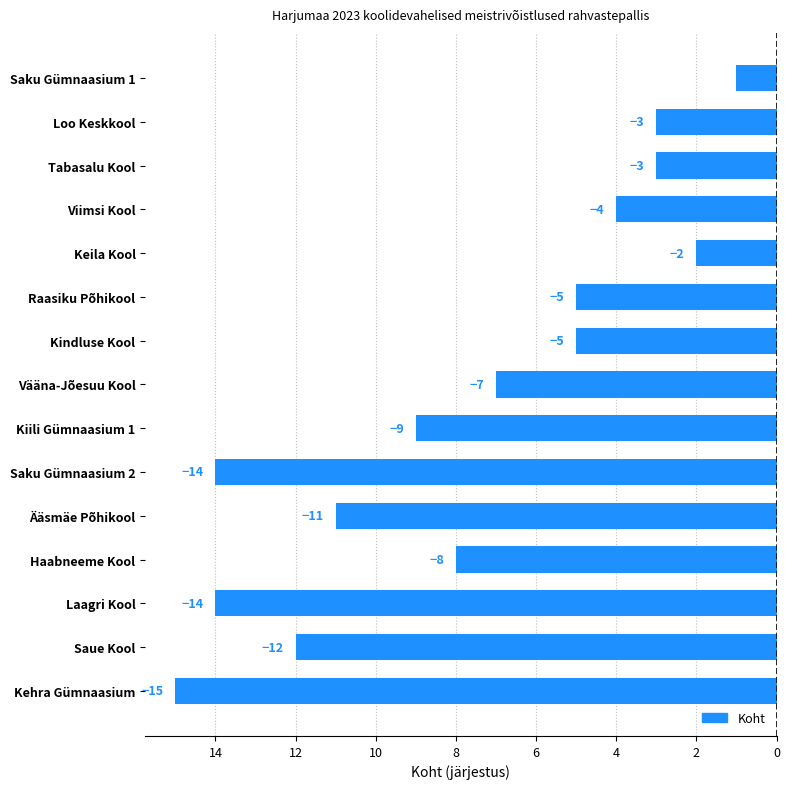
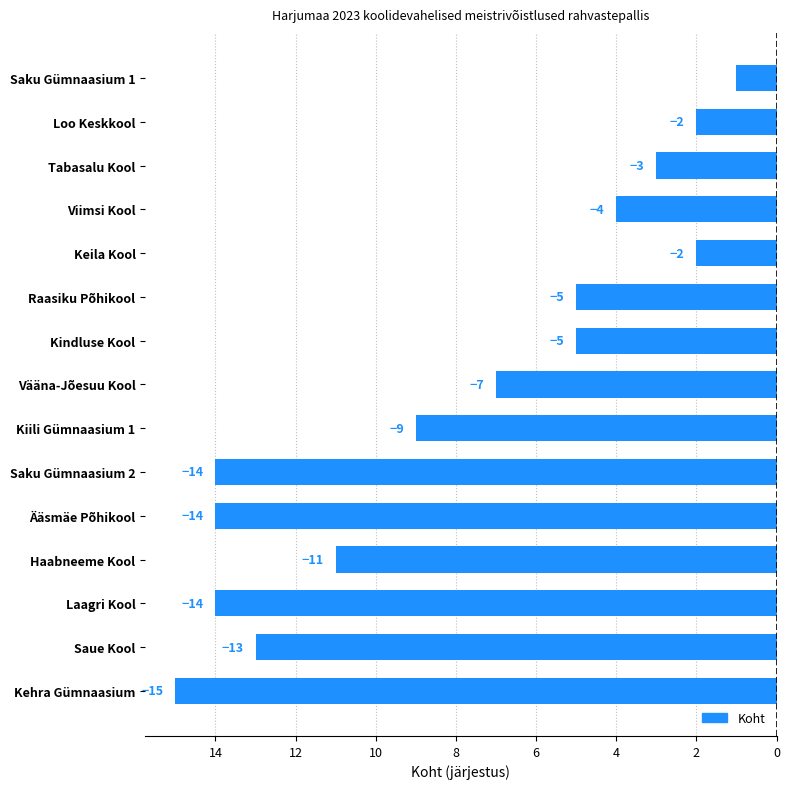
  {
-   "Loo Keskkool": -3,
+   "Loo Keskkool": -2,
    "Tabasalu Kool": -3,
    "Viimsi Kool": -4,
    "Keila Kool": -2,
    "Raasiku Põhikool": -5,
    "Kindluse Kool": -5,
    "Vääna-Jõesuu Kool": -7,
    "Kiili Gümnaasium 1": -9,
    "Saku Gümnaasium 2": -14,
-   "Ääsmäe Põhikool": -11,
-   "Haabneeme Kool": -8,
+   "Ääsmäe Põhikool": -14,
+   "Haabneeme Kool": -11,
    "Laagri Kool": -14,
-   "Saue Kool": -12,
+   "Saue Kool": -13,
    "Kehra Gümnaasium": -15
  }
